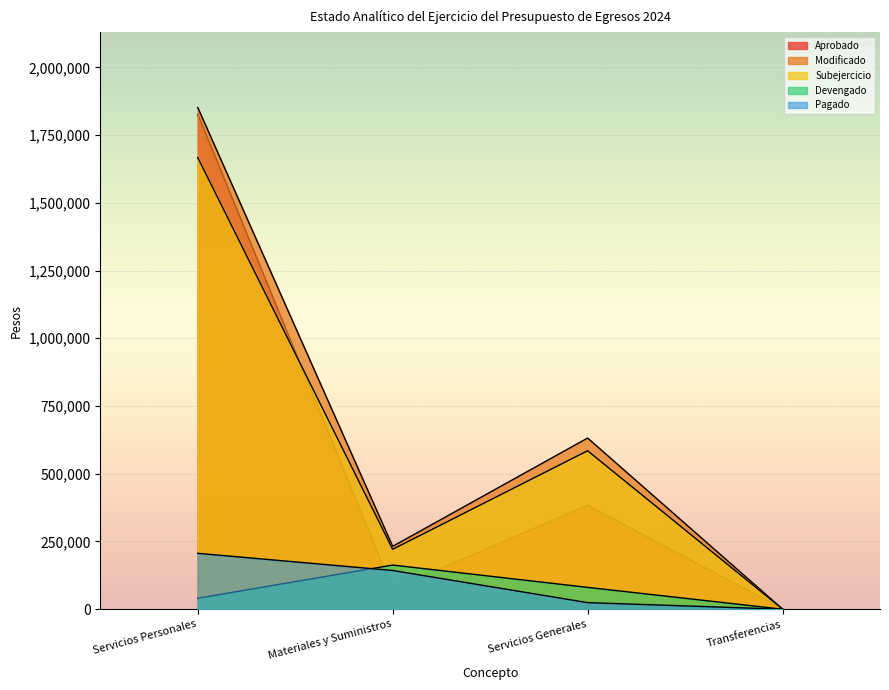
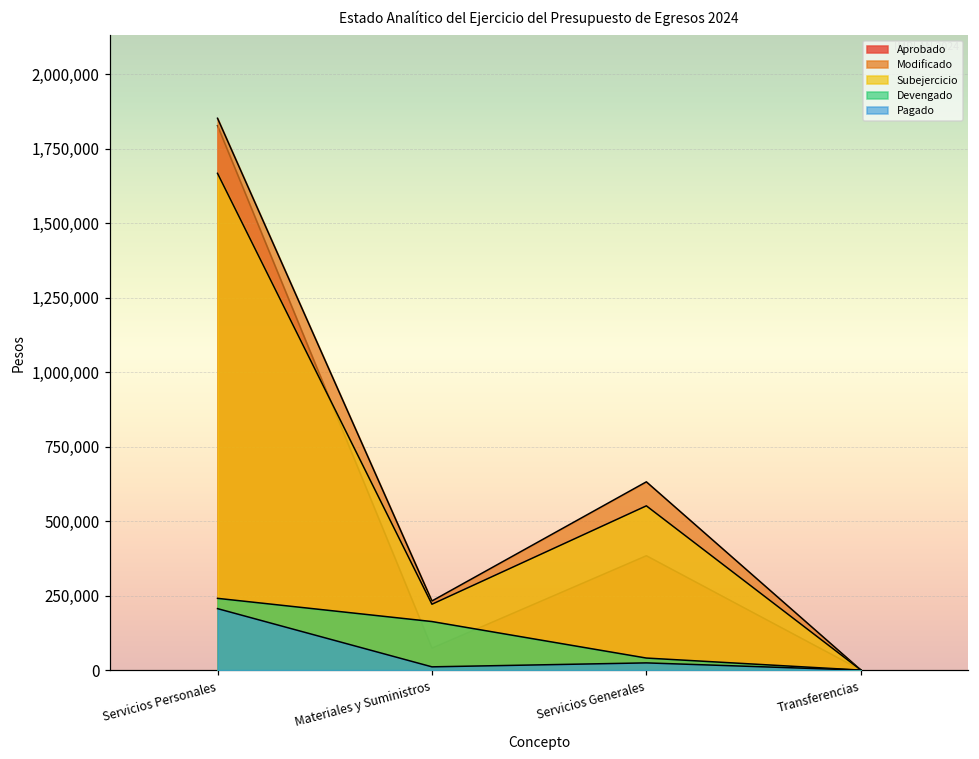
  {
    "Subejercicio": {
      "Servicios Personales": "1,670,000",
      "Materiales y Suministros": "220,000",
-     "Servicios Generales": "580,000"
+     "Servicios Generales": "550,000"
    },
    "Devengado": {
-     "Servicios Personales": "40,000",
+     "Servicios Personales": "240,000",
      "Materiales y Suministros": "160,000",
-     "Servicios Generales": "80,000"
+     "Servicios Generales": "40,000"
    },
    "Pagado": {
      "Servicios Personales": "210,000",
-     "Materiales y Suministros": "140,000",
+     "Materiales y Suministros": "10,000",
      "Servicios Generales": "20,000"
    }
  }
